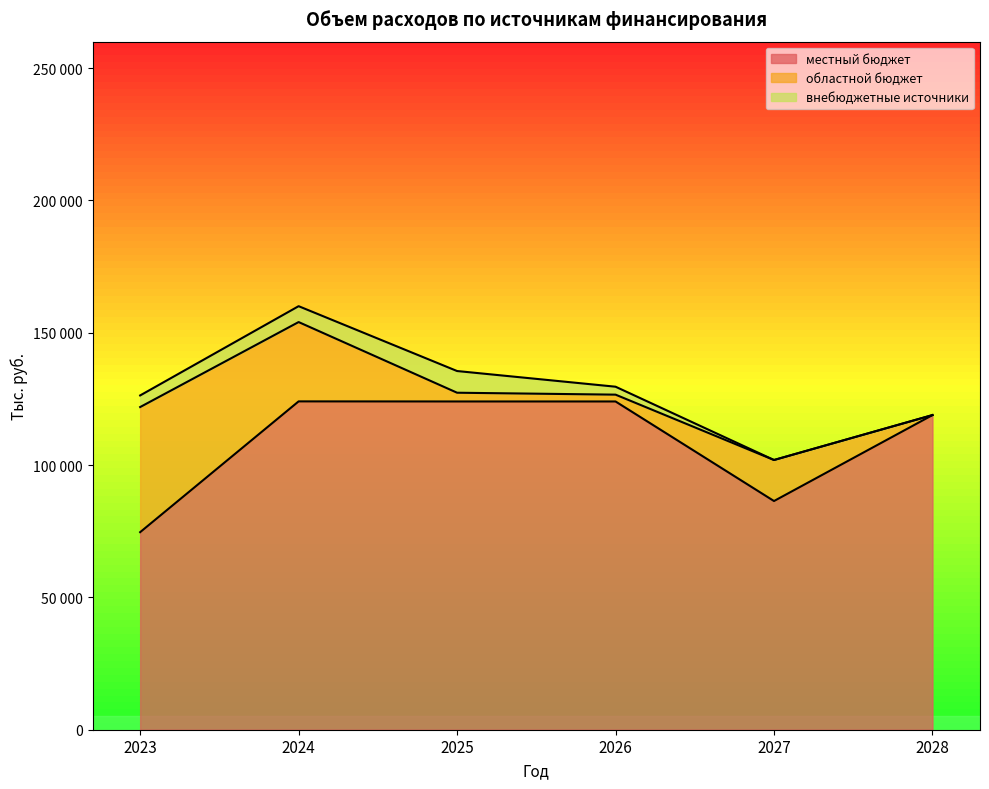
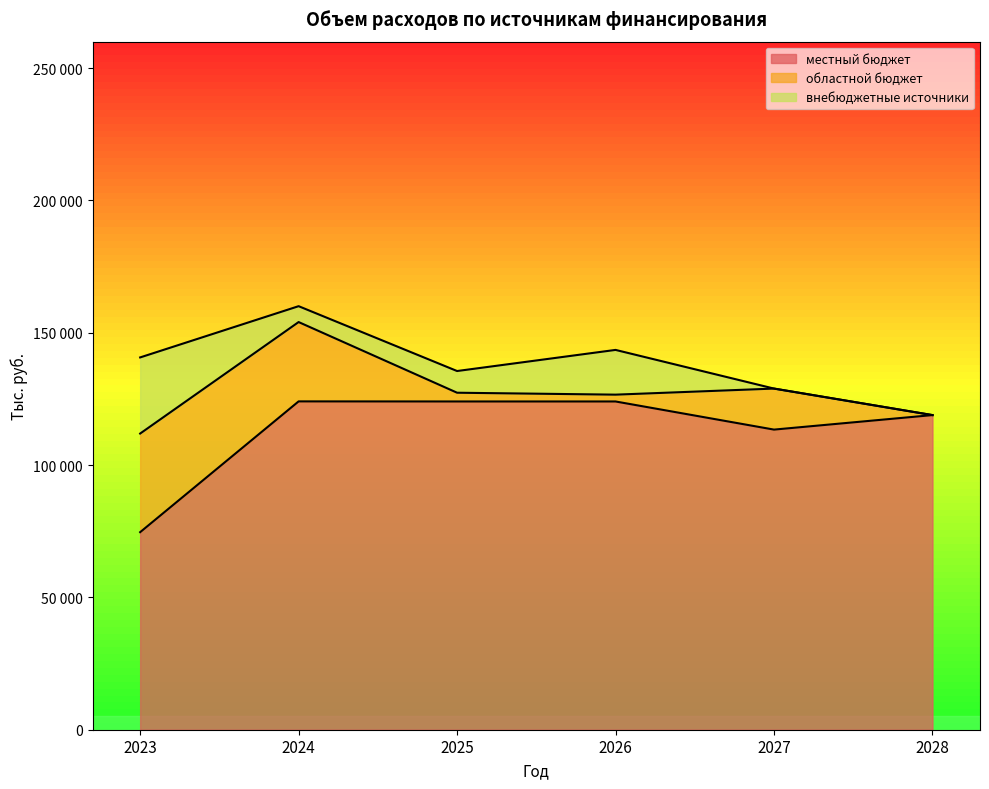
  {
    "местный бюджет": {
      "2023": 75000,
      "2024": 124000,
      "2025": 124000,
      "2026": 124000,
-     "2027": 86000
+     "2027": 113000
    },
    "областной бюджет": {
-     "2023": 47000,
+     "2023": 37000,
      "2024": 30000,
      "2025": 3000,
      "2026": 3000
    },
    "внебюджетные источники": {
-     "2023": 4000,
+     "2023": 29000,
      "2024": 6000,
      "2025": 8000,
-     "2026": 3000
+     "2026": 17000
    }
  }
